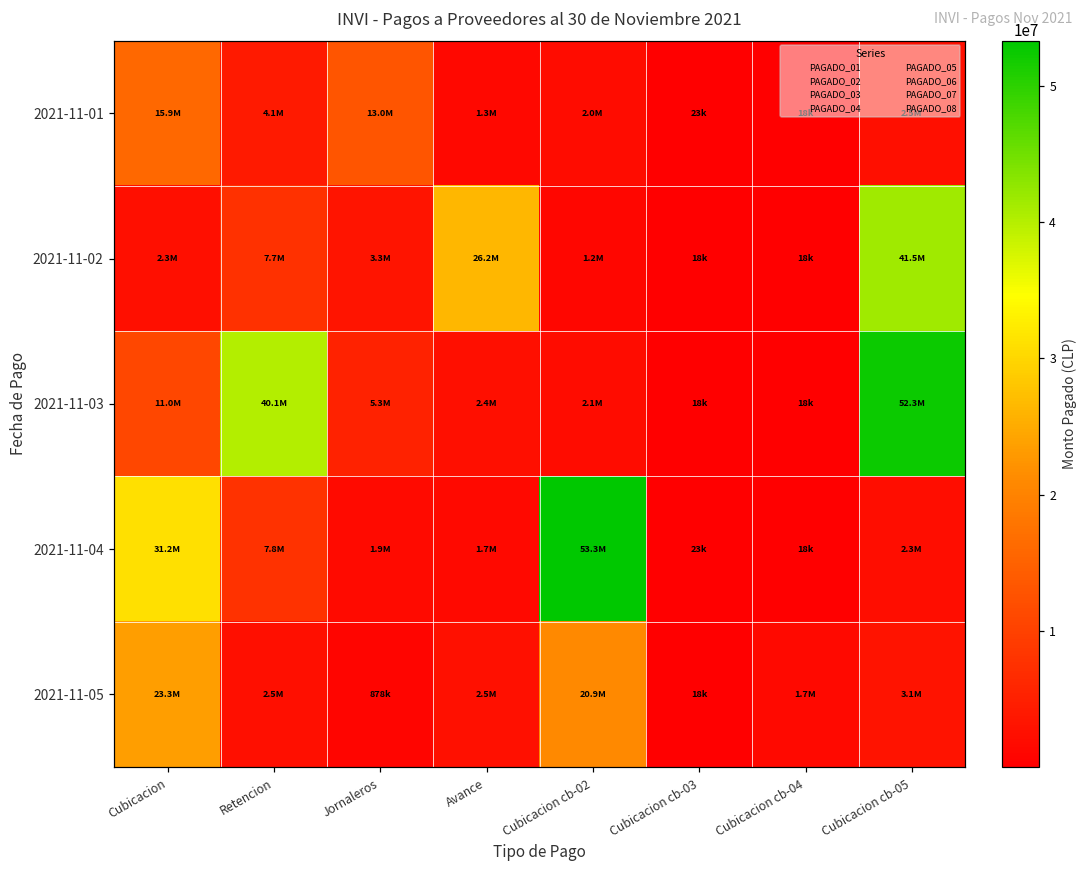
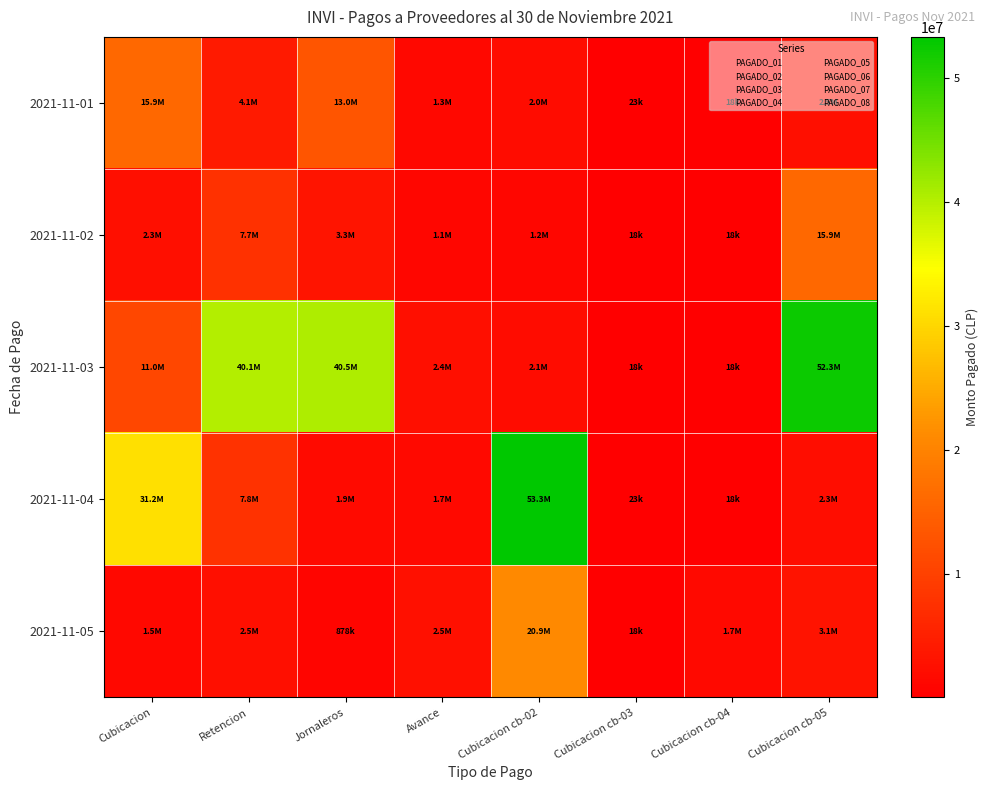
  {
    "2021-11-01": {
      "Cubicacion": "15.9M",
      "Retencion": "4.1M",
      "Jornaleros": "13.0M",
      "Avance": "1.3M",
      "Cubicacion cb-02": "2.0M",
      "Cubicacion cb-03": "23k"
    },
    "2021-11-02": {
      "Cubicacion": "2.3M",
      "Retencion": "7.7M",
      "Jornaleros": "3.3M",
-     "Avance": "26.2M",
+     "Avance": "1.1M",
      "Cubicacion cb-02": "1.2M",
      "Cubicacion cb-03": "18k",
      "Cubicacion cb-04": "18k",
-     "Cubicacion cb-05": "41.5M"
+     "Cubicacion cb-05": "15.9M"
    },
    "2021-11-03": {
      "Cubicacion": "11.0M",
      "Retencion": "40.1M",
-     "Jornaleros": "5.3M",
+     "Jornaleros": "40.5M",
      "Avance": "2.4M",
      "Cubicacion cb-02": "2.1M",
      "Cubicacion cb-03": "18k",
      "Cubicacion cb-04": "18k",
      "Cubicacion cb-05": "52.3M"
    },
    "2021-11-04": {
      "Cubicacion": "31.2M",
      "Retencion": "7.8M",
      "Jornaleros": "1.9M",
      "Avance": "1.7M",
      "Cubicacion cb-02": "53.3M",
      "Cubicacion cb-03": "23k",
      "Cubicacion cb-04": "18k",
      "Cubicacion cb-05": "2.3M"
    },
    "2021-11-05": {
-     "Cubicacion": "23.3M",
+     "Cubicacion": "1.5M",
      "Retencion": "2.5M",
      "Jornaleros": "878k",
      "Avance": "2.5M",
      "Cubicacion cb-02": "20.9M",
      "Cubicacion cb-03": "18k",
      "Cubicacion cb-04": "1.7M",
      "Cubicacion cb-05": "3.1M"
    }
  }
